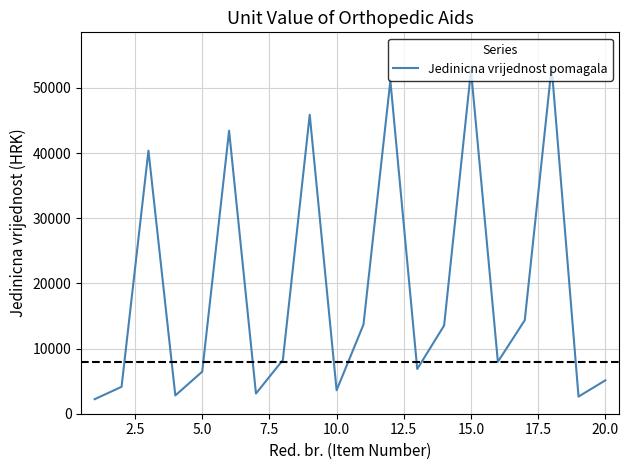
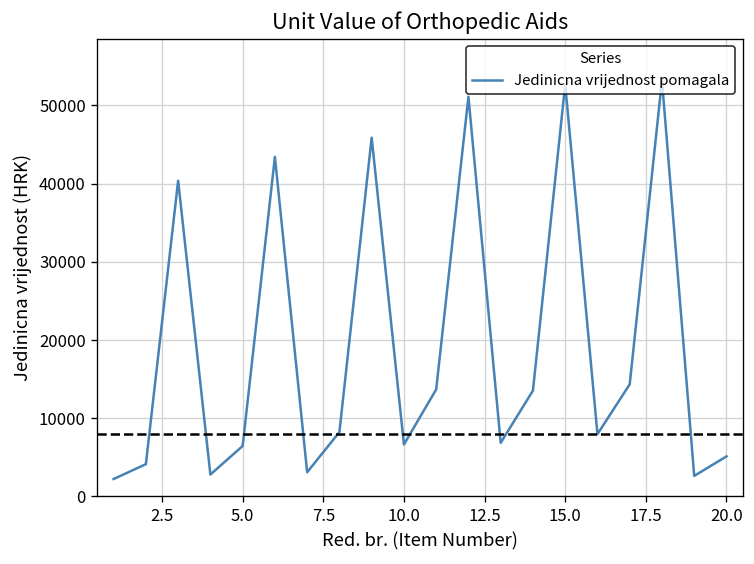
  {
    "5.0": 6000,
-   "10.0": 4000,
+   "10.0": 7000,
    "20.0": 5000
  }
